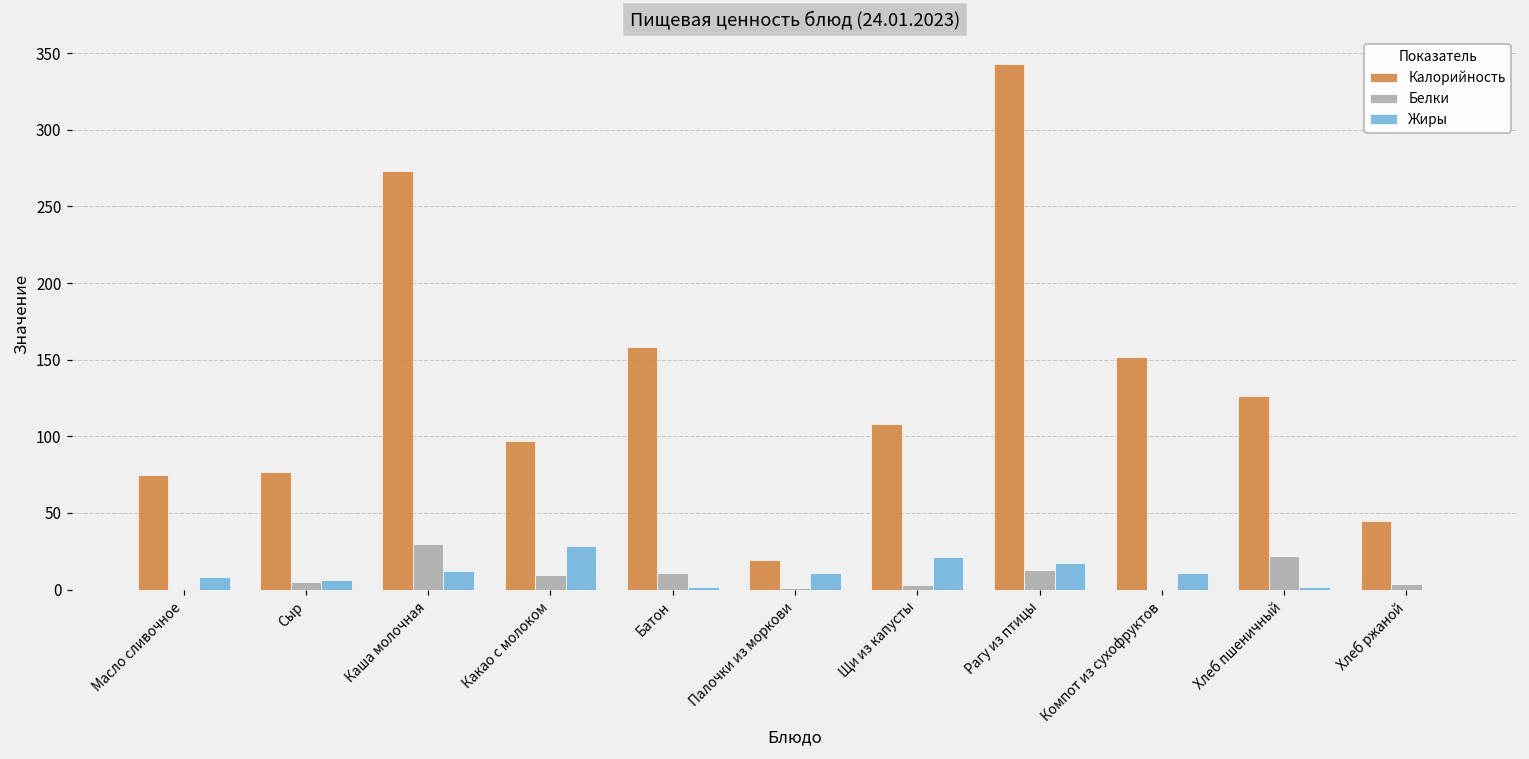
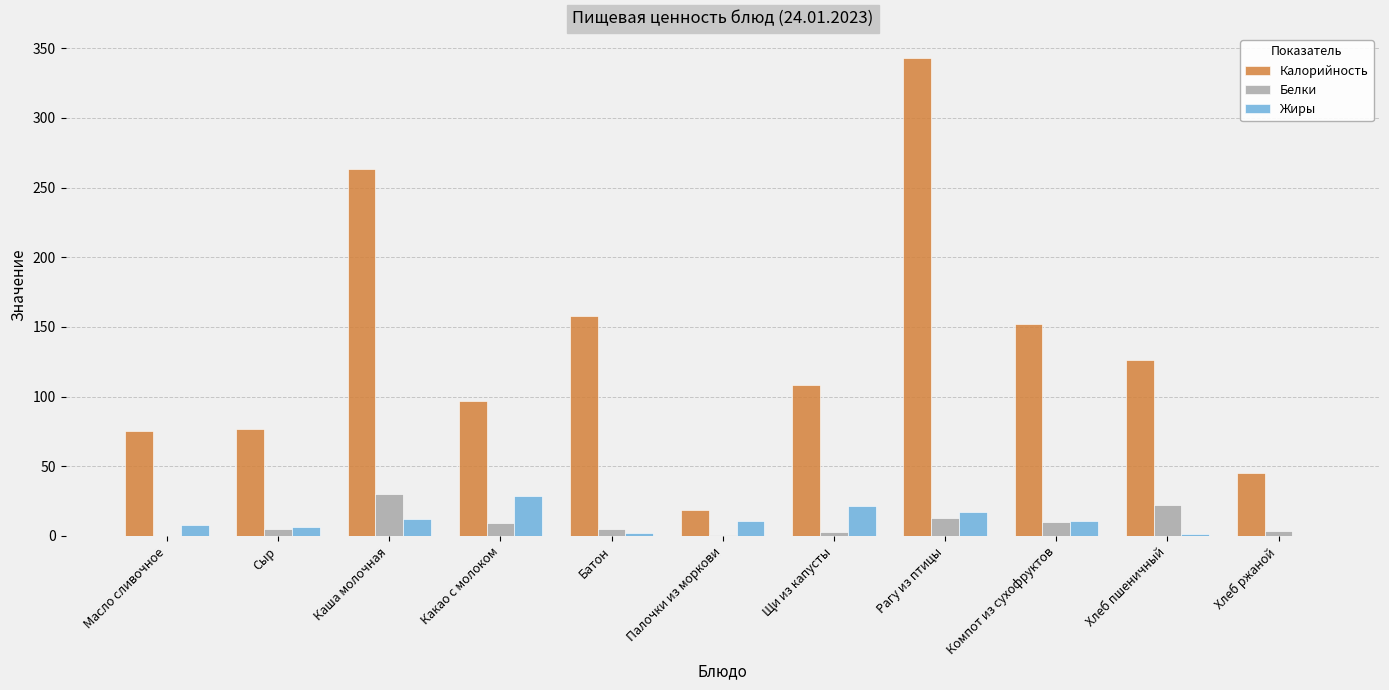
  {
    "Калорийность": {
      "Масло сливочное": 75,
      "Сыр": 77,
-     "Каша молочная": 273,
+     "Каша молочная": 263,
      "Какао с молоком": 97,
      "Батон": 158,
      "Палочки из моркови": 19,
      "Щи из капусты": 108,
      "Рагу из птицы": 343,
      "Компот из сухофруктов": 152,
      "Хлеб пшеничный": 126,
      "Хлеб ржаной": 45
    },
    "Белки": {
      "Сыр": 5,
      "Каша молочная": 30,
      "Какао с молоком": 9,
-     "Батон": 11,
+     "Батон": 5,
      "Щи из капусты": 3,
      "Рагу из птицы": 13,
-     "Компот из сухофруктов": 0,
+     "Компот из сухофруктов": 10,
      "Хлеб пшеничный": 22,
      "Хлеб ржаной": 4
    },
    "Жиры": {
      "Масло сливочное": 8,
      "Сыр": 6,
      "Каша молочная": 12,
      "Какао с молоком": 29,
      "Батон": 2,
      "Палочки из моркови": 11,
      "Щи из капусты": 22,
      "Рагу из птицы": 17,
      "Компот из сухофруктов": 11,
      "Хлеб ржаной": 0
    }
  }
